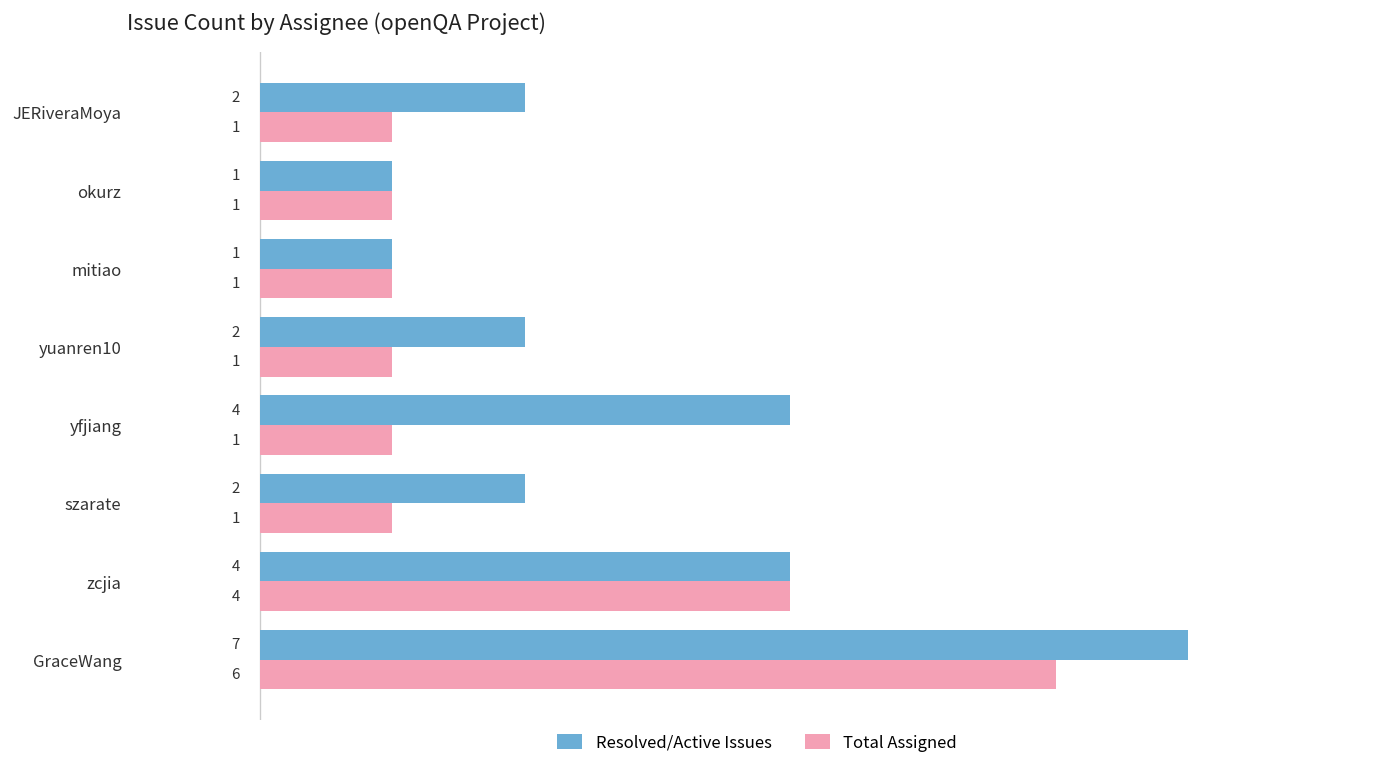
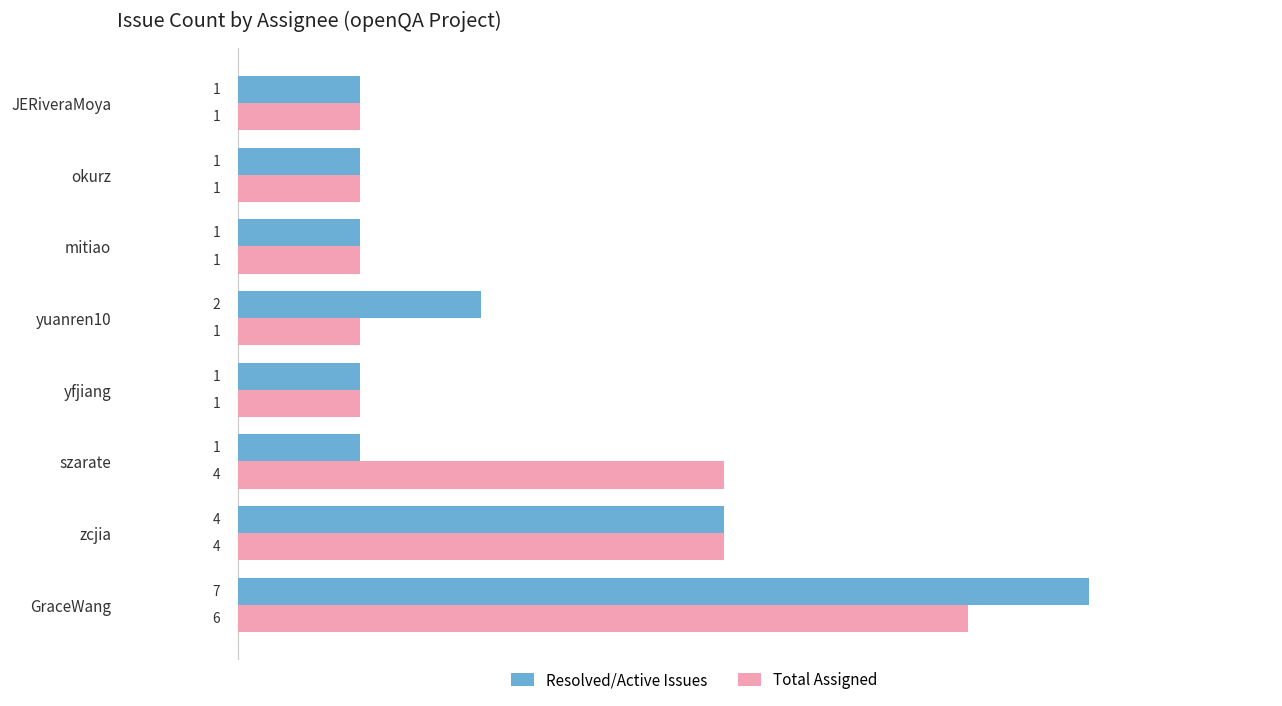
  {
    "Resolved/Active Issues": {
-     "JERiveraMoya": 2,
-     "yfjiang": 4,
-     "szarate": 2
+     "JERiveraMoya": 1,
+     "yfjiang": 1,
+     "szarate": 1
    },
    "Total Assigned": {
-     "szarate": 1
+     "szarate": 4
    }
  }
